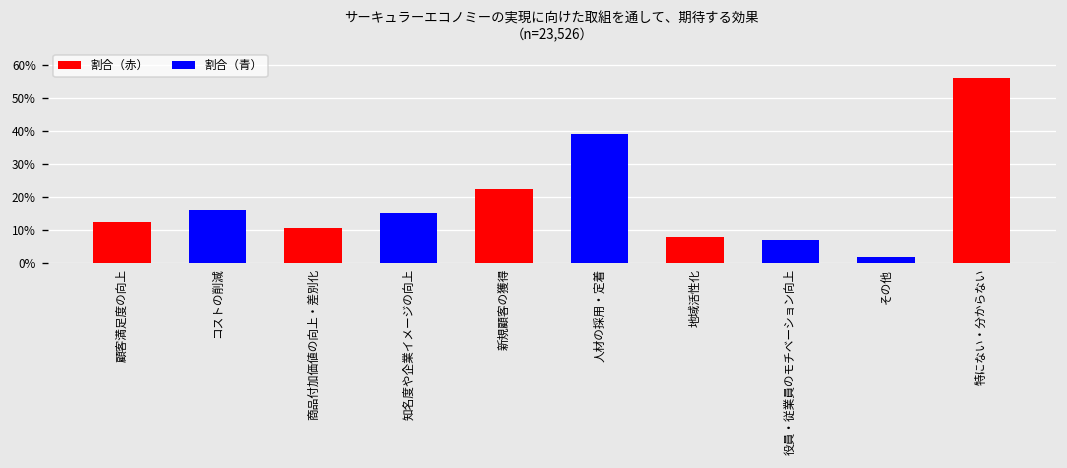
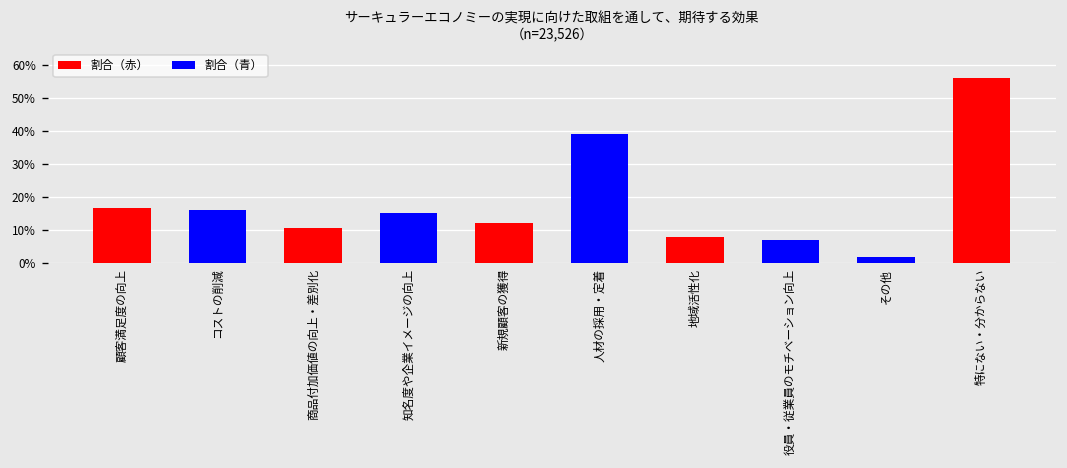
  {
-   "顧客満足度の向上": "13%",
+   "顧客満足度の向上": "17%",
    "コストの削減": "16%",
    "商品付加価値の向上・差別化": "11%",
    "知名度や企業イメージの向上": "15%",
-   "新規顧客の獲得": "23%",
+   "新規顧客の獲得": "12%",
    "人材の採用・定着": "39%",
    "地域活性化": "8%",
    "役員・従業員のモチベーション向上": "7%",
    "その他": "2%",
    "特にない・分からない": "56%"
  }
